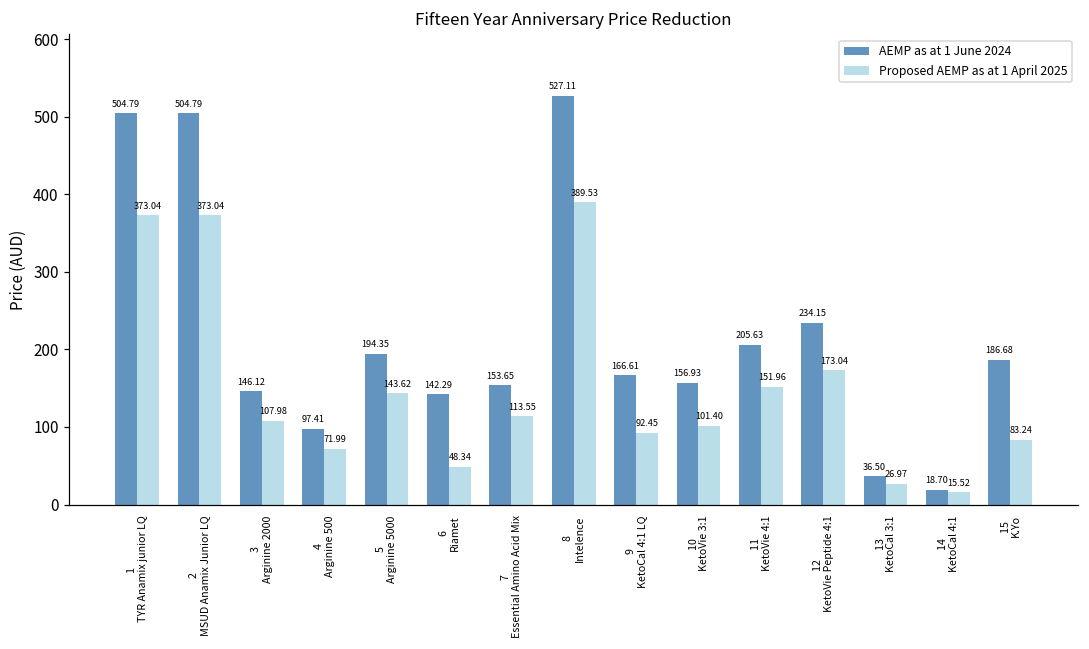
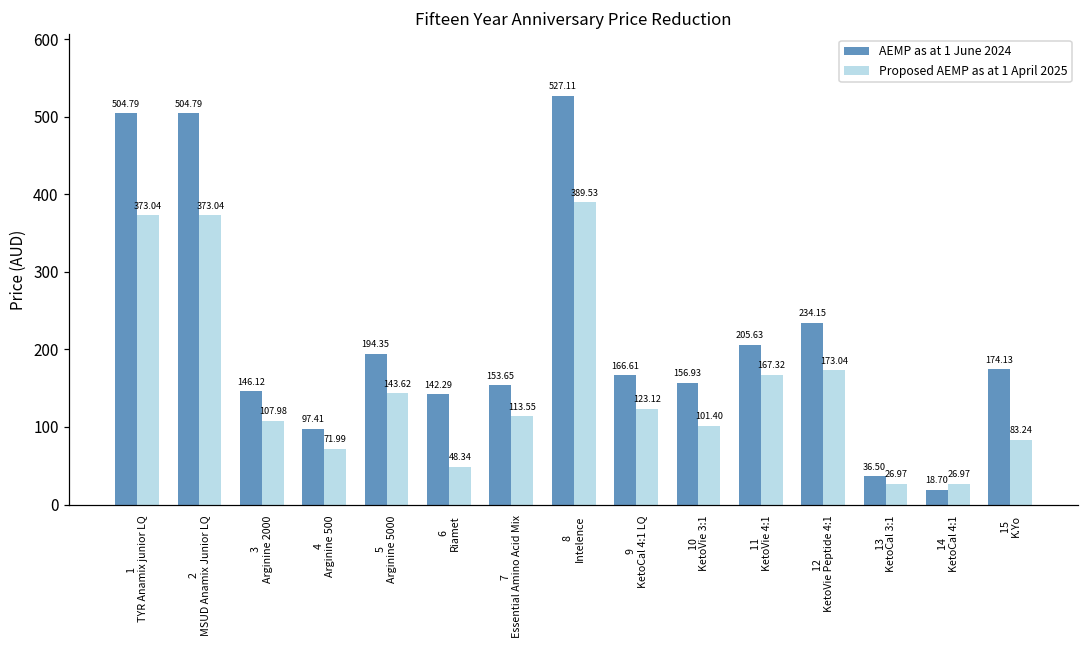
  {
    "AEMP as at 1 June 2024": {
      "1 TYR Anamix junior LQ": 504.79,
      "2 MSUD Anamix Junior LQ": 504.79,
      "3 Arginine 2000": 146.12,
      "4 Arginine 500": 97.41,
      "5 Arginine 5000": 194.35,
      "6 Riamet": 142.29,
      "7 Essential Amino Acid Mix": 153.65,
      "8 Intelence": 527.11,
      "9 KetoCal 4:1 LQ": 166.61,
      "10 KetoVie 3:1": 156.93,
      "11 KetoVie 4:1": 205.63,
      "12 KetoVie Peptide 4:1": 234.15,
      "13 KetoCal 3:1": 36.50,
      "14 KetoCal 4:1": 18.70,
-     "15 K.Yo": 186.68
+     "15 K.Yo": 174.13
    },
    "Proposed AEMP as at 1 April 2025": {
      "1 TYR Anamix junior LQ": 373.04,
      "2 MSUD Anamix Junior LQ": 373.04,
      "3 Arginine 2000": 107.98,
      "4 Arginine 500": 71.99,
      "5 Arginine 5000": 143.62,
      "6 Riamet": 48.34,
      "7 Essential Amino Acid Mix": 113.55,
      "8 Intelence": 389.53,
-     "9 KetoCal 4:1 LQ": 92.45,
+     "9 KetoCal 4:1 LQ": 123.12,
      "10 KetoVie 3:1": 101.40,
-     "11 KetoVie 4:1": 151.96,
+     "11 KetoVie 4:1": 167.32,
      "12 KetoVie Peptide 4:1": 173.04,
      "13 KetoCal 3:1": 26.97,
-     "14 KetoCal 4:1": 15.52,
+     "14 KetoCal 4:1": 26.97,
      "15 K.Yo": 83.24
    }
  }
